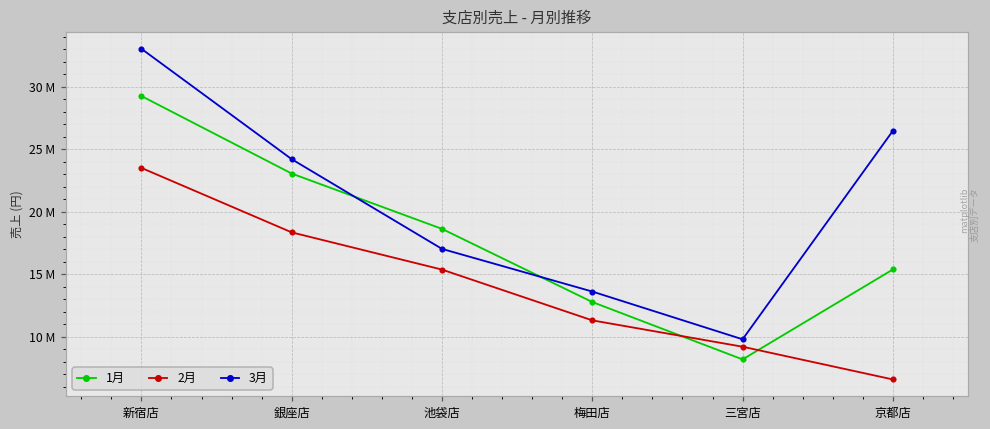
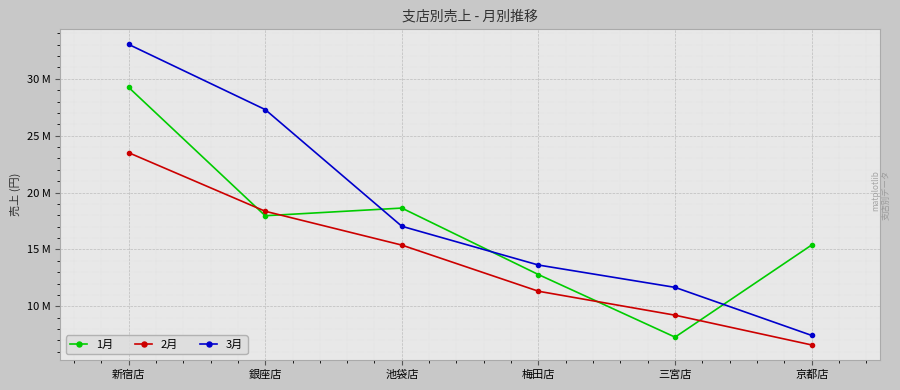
  {
    "1月": {
      "新宿店": 29300000,
-     "銀座店": 23100000,
+     "銀座店": 18000000,
      "池袋店": 18600000,
      "梅田店": 12800000,
-     "三宮店": 8200000,
+     "三宮店": 7300000,
      "京都店": 15400000
    },
    "2月": {
      "新宿店": 23500000,
      "銀座店": 18400000,
      "池袋店": 15400000,
      "梅田店": 11300000,
      "三宮店": 9200000,
      "京都店": 6600000
    },
    "3月": {
      "新宿店": 33000000,
-     "銀座店": 24200000,
+     "銀座店": 27300000,
      "池袋店": 17000000,
      "梅田店": 13600000,
-     "三宮店": 9800000,
-     "京都店": 26500000
+     "三宮店": 11700000,
+     "京都店": 7400000
    }
  }
